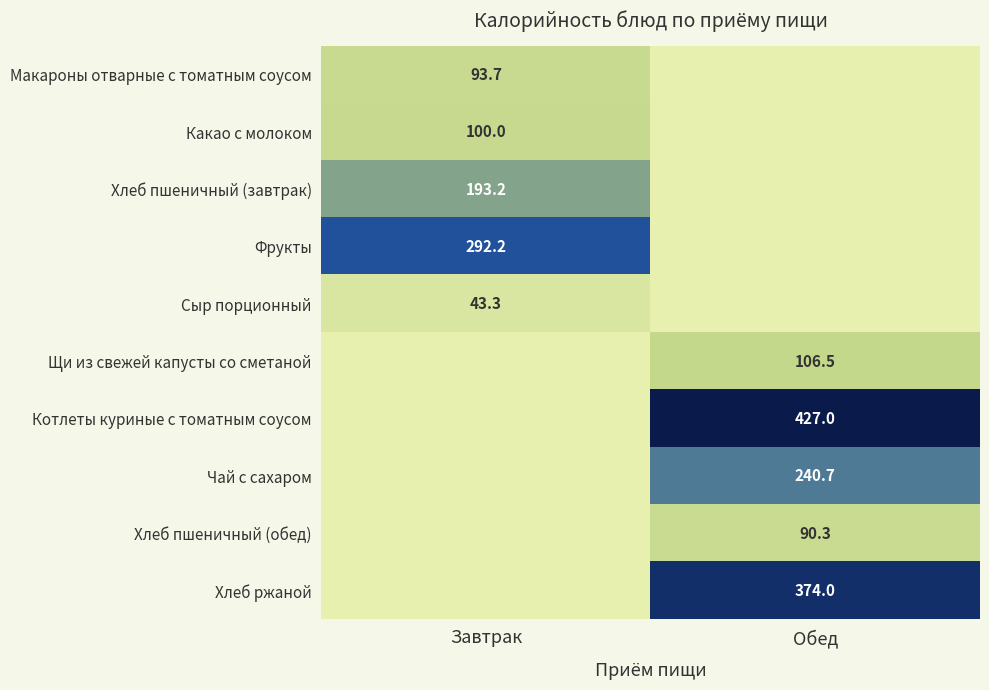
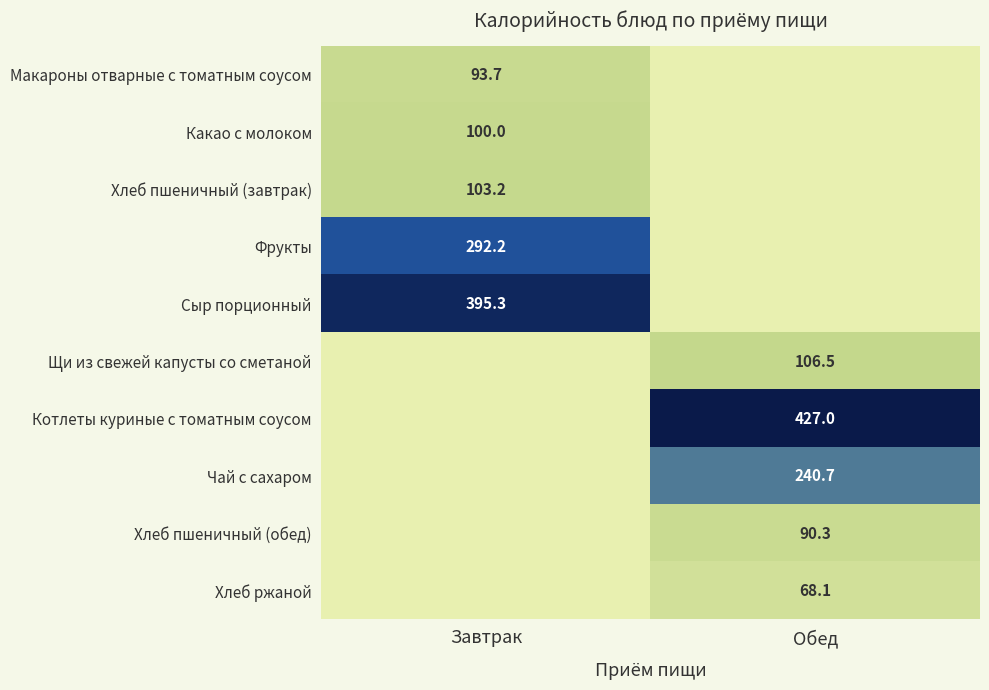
  {
    "Макароны отварные с томатным соусом": {
      "Завтрак": 93.7
    },
    "Какао с молоком": {
      "Завтрак": 100.0
    },
    "Хлеб пшеничный (завтрак)": {
-     "Завтрак": 193.2
+     "Завтрак": 103.2
    },
    "Фрукты": {
      "Завтрак": 292.2
    },
    "Сыр порционный": {
-     "Завтрак": 43.3
+     "Завтрак": 395.3
    },
    "Щи из свежей капусты со сметаной": {
      "Обед": 106.5
    },
    "Котлеты куриные с томатным соусом": {
      "Обед": 427.0
    },
    "Чай с сахаром": {
      "Обед": 240.7
    },
    "Хлеб пшеничный (обед)": {
      "Обед": 90.3
    },
    "Хлеб ржаной": {
-     "Обед": 374.0
+     "Обед": 68.1
    }
  }
